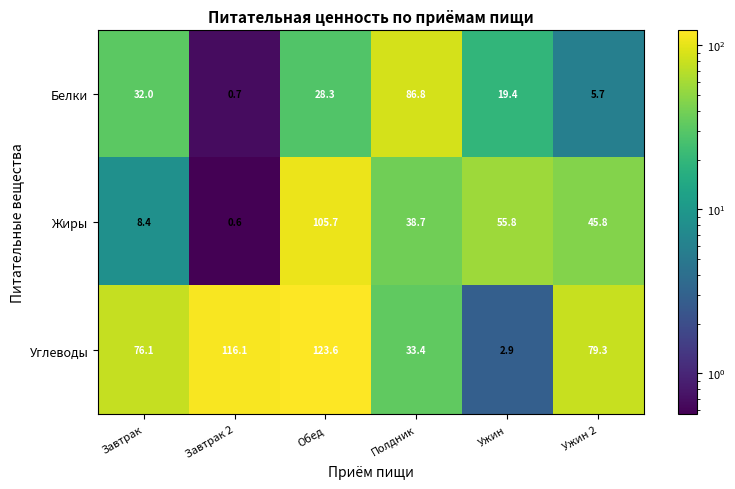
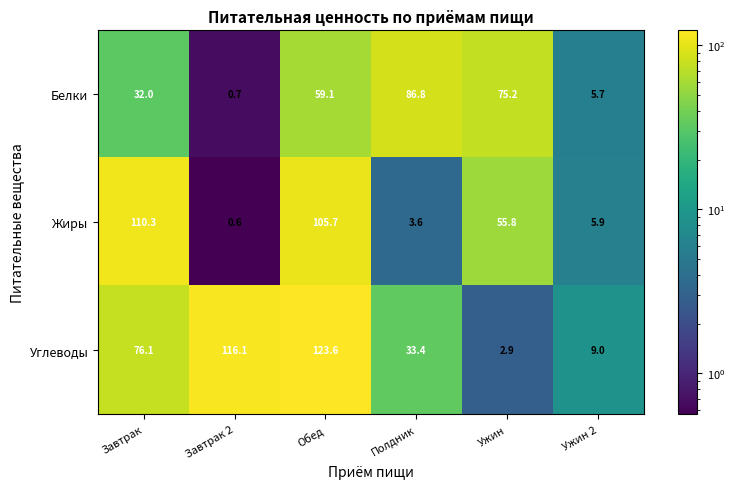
  {
    "Белки": {
      "Завтрак": 32.0,
      "Завтрак 2": 0.7,
-     "Обед": 28.3,
+     "Обед": 59.1,
      "Полдник": 86.8,
-     "Ужин": 19.4,
+     "Ужин": 75.2,
      "Ужин 2": 5.7
    },
    "Жиры": {
-     "Завтрак": 8.4,
+     "Завтрак": 110.3,
      "Завтрак 2": 0.6,
      "Обед": 105.7,
-     "Полдник": 38.7,
+     "Полдник": 3.6,
      "Ужин": 55.8,
-     "Ужин 2": 45.8
+     "Ужин 2": 5.9
    },
    "Углеводы": {
      "Завтрак": 76.1,
      "Завтрак 2": 116.1,
      "Обед": 123.6,
      "Полдник": 33.4,
      "Ужин": 2.9,
-     "Ужин 2": 79.3
+     "Ужин 2": 9.0
    }
  }
